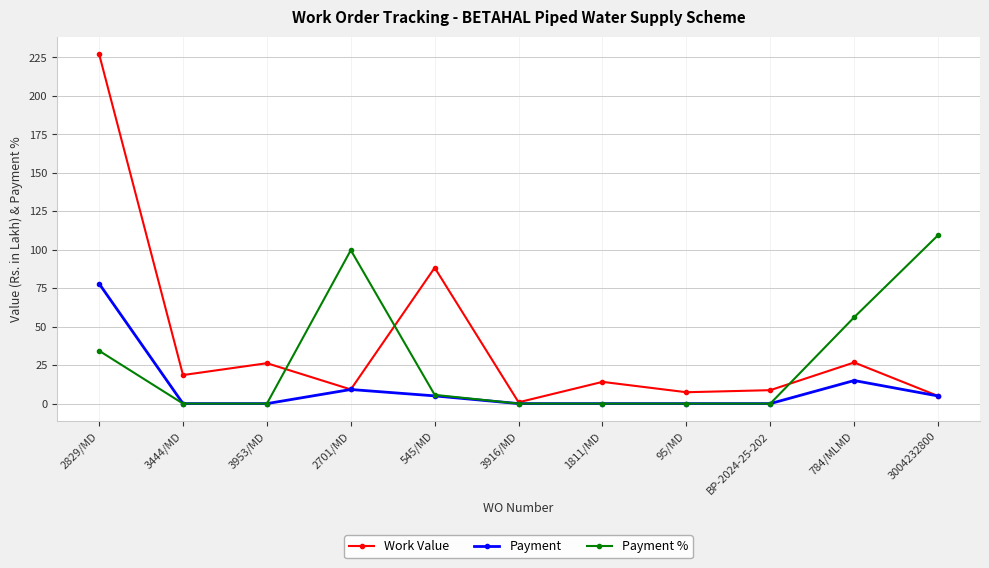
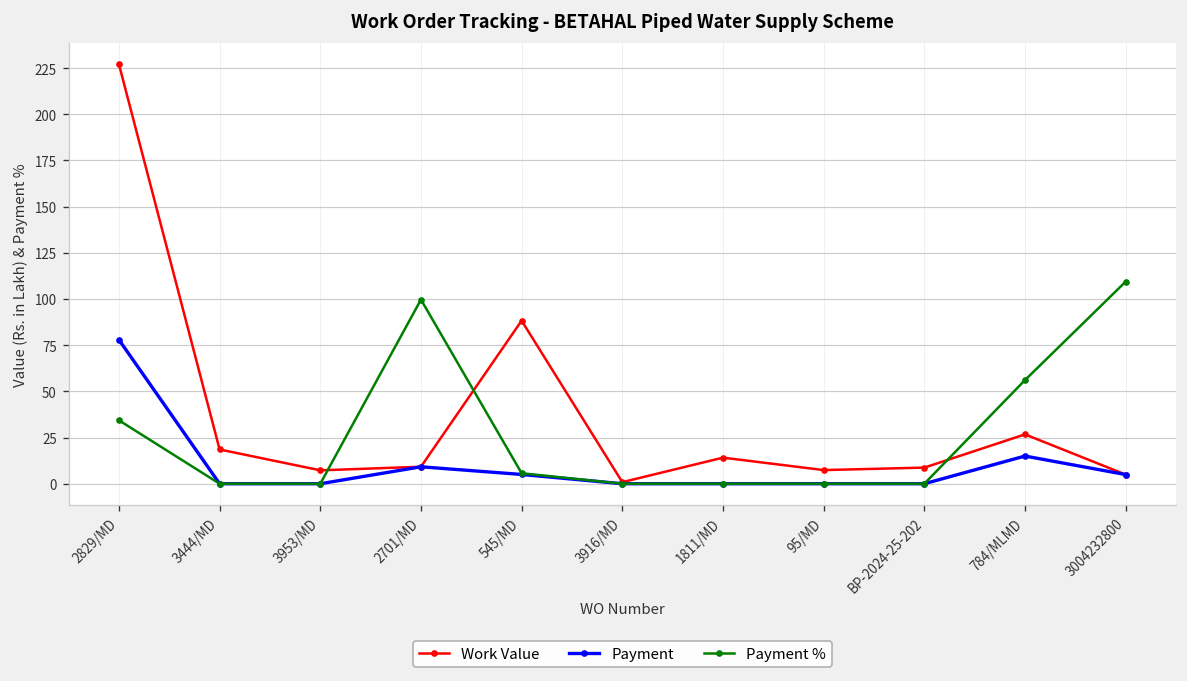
  {
    "Work Value": {
      "2829/MD": 227,
      "3444/MD": 19,
-     "3953/MD": 26,
+     "3953/MD": 7,
      "545/MD": 88,
      "1811/MD": 14,
      "95/MD": 7,
      "BP-2024-25-202": 9,
      "784/MLMD": 27
    },
    "Payment": {
      "2829/MD": 78,
      "784/MLMD": 15
    },
    "Payment %": {
      "2829/MD": 34,
      "2701/MD": 100,
      "784/MLMD": 56,
      "3004232800": 109
    }
  }
